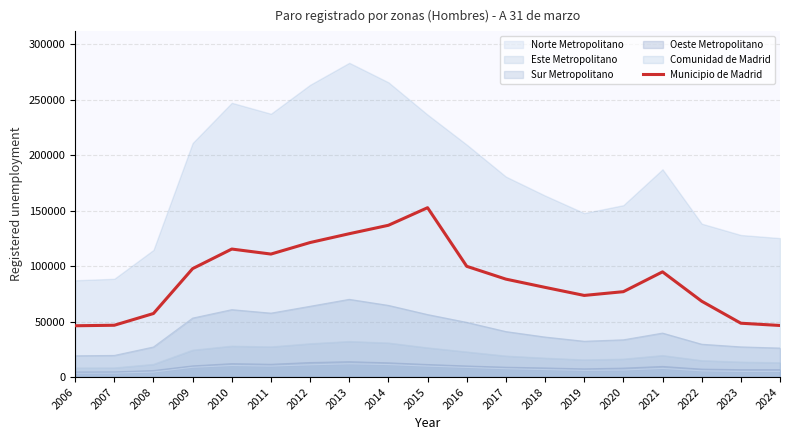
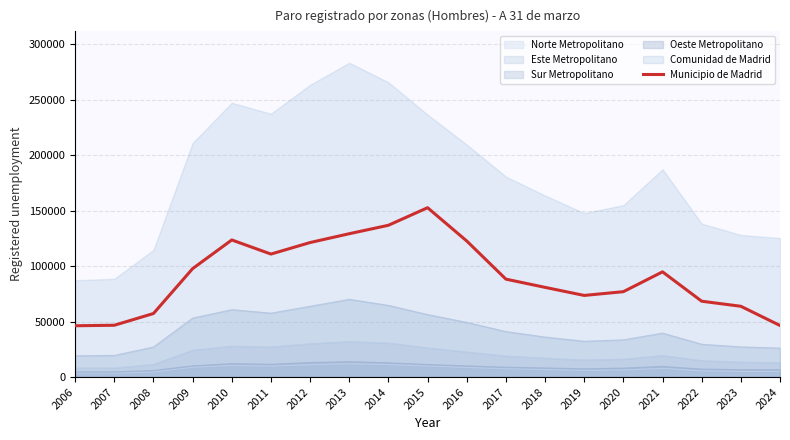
  {
    "Municipio de Madrid": {
      "2006": 46000,
      "2007": 47000,
      "2008": 57000,
      "2009": 98000,
-     "2010": 115000,
+     "2010": 124000,
      "2011": 111000,
      "2012": 121000,
      "2013": 129000,
      "2014": 137000,
      "2015": 153000,
-     "2016": 100000,
+     "2016": 123000,
      "2017": 88000,
      "2018": 81000,
      "2019": 74000,
      "2020": 77000,
      "2021": 95000,
      "2022": 68000,
-     "2023": 49000,
+     "2023": 64000,
      "2024": 47000
    }
  }
